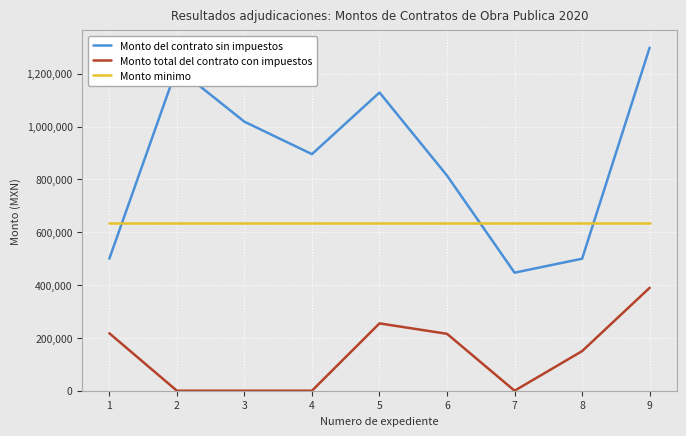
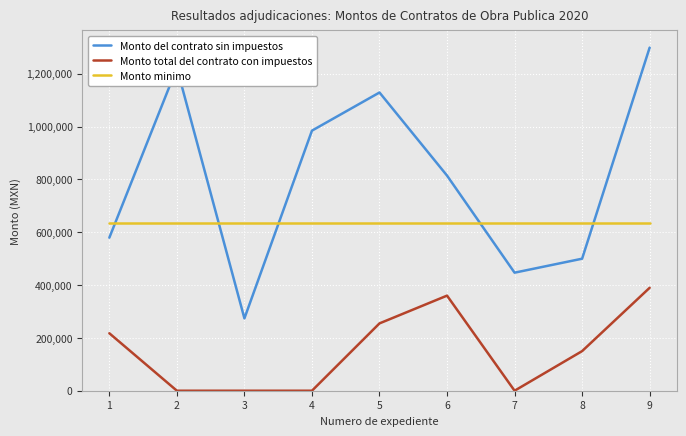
  {
    "Monto del contrato sin impuestos": {
-     "1": "500,000",
-     "3": "1,020,000",
-     "4": "900,000",
+     "1": "580,000",
+     "3": "270,000",
+     "4": "980,000",
      "5": "1,130,000",
      "6": "810,000",
      "7": "450,000",
      "8": "500,000",
      "9": "1,300,000"
    },
    "Monto total del contrato con impuestos": {
      "1": "220,000",
      "2": "0",
      "3": "0",
      "4": "0",
      "5": "250,000",
-     "6": "220,000",
+     "6": "360,000",
      "7": "0",
      "8": "150,000",
      "9": "390,000"
    },
    "Monto minimo": {
      "1": "640,000",
      "2": "640,000",
      "3": "640,000",
      "4": "640,000",
      "5": "640,000",
      "6": "640,000",
      "7": "640,000",
      "8": "640,000",
      "9": "640,000"
    }
  }
